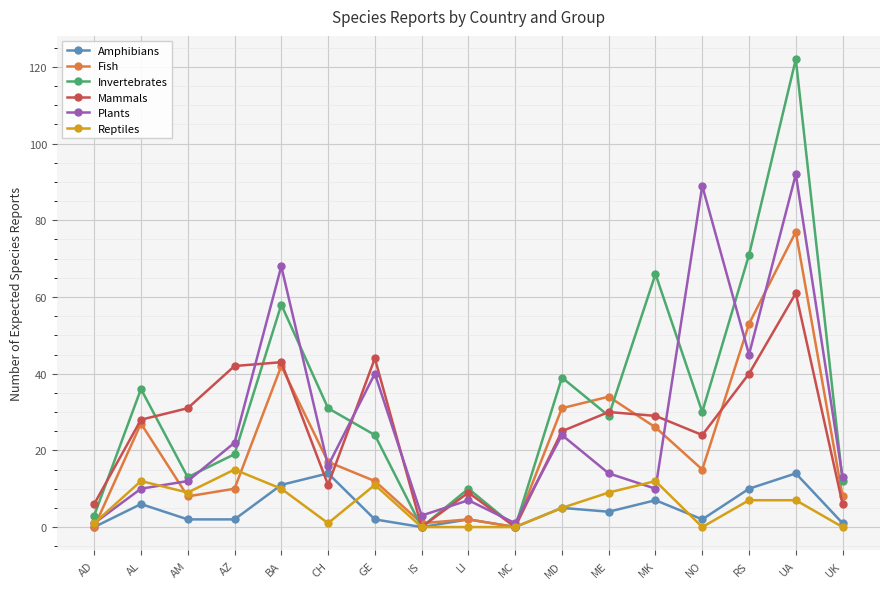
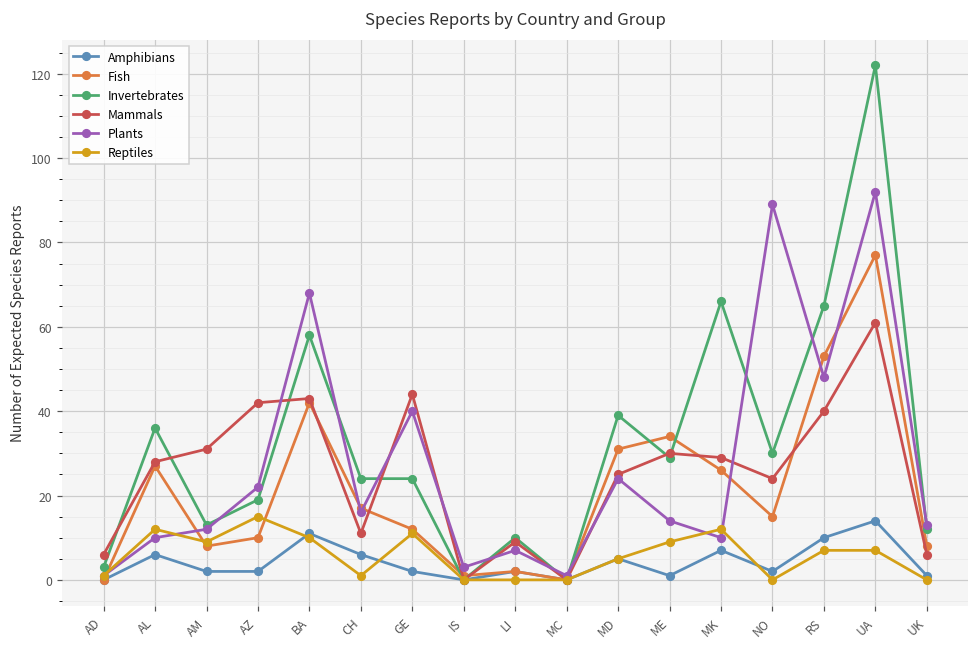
  {
    "Amphibians": {
      "AL": 6,
      "AM": 2,
      "AZ": 2,
      "BA": 11,
-     "CH": 14,
+     "CH": 6,
      "GE": 2,
-     "ME": 4,
+     "ME": 1,
      "MK": 7,
      "NO": 2,
      "RS": 10,
      "UA": 14,
      "UK": 1
    },
    "Invertebrates": {
      "AD": 3,
      "AL": 36,
      "AM": 13,
      "AZ": 19,
      "BA": 58,
-     "CH": 31,
+     "CH": 24,
      "GE": 24,
      "LI": 10,
      "MD": 39,
      "ME": 29,
      "MK": 66,
      "NO": 30,
-     "RS": 71,
+     "RS": 65,
      "UA": 122,
      "UK": 12
    },
    "Plants": {
      "AL": 10,
      "AM": 12,
      "AZ": 22,
      "BA": 68,
      "CH": 16,
      "GE": 40,
      "IS": 3,
      "LI": 7,
      "MC": 1,
      "MD": 24,
      "ME": 14,
      "MK": 10,
      "NO": 89,
-     "RS": 45,
+     "RS": 48,
      "UA": 92,
      "UK": 13
    }
  }
